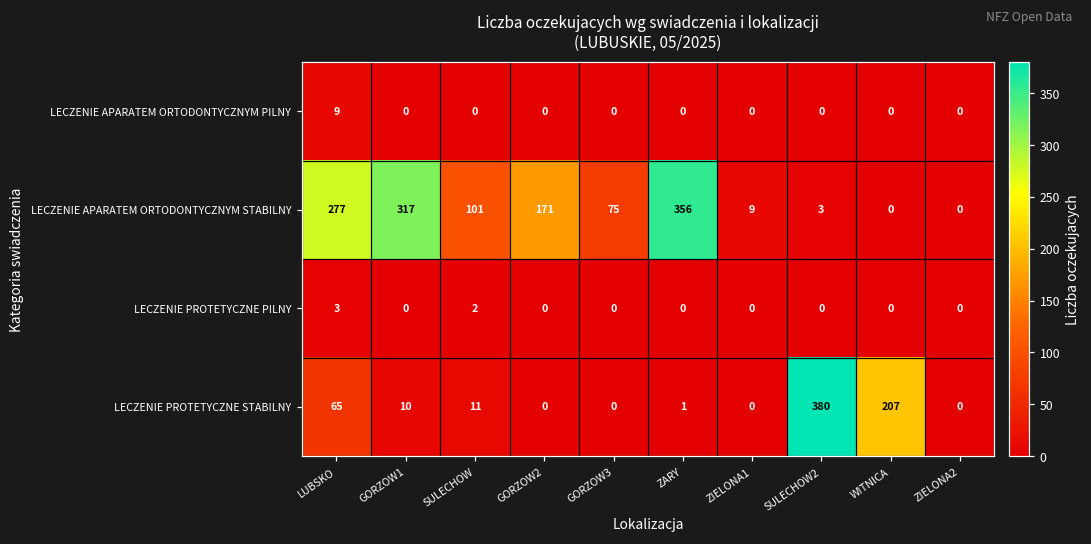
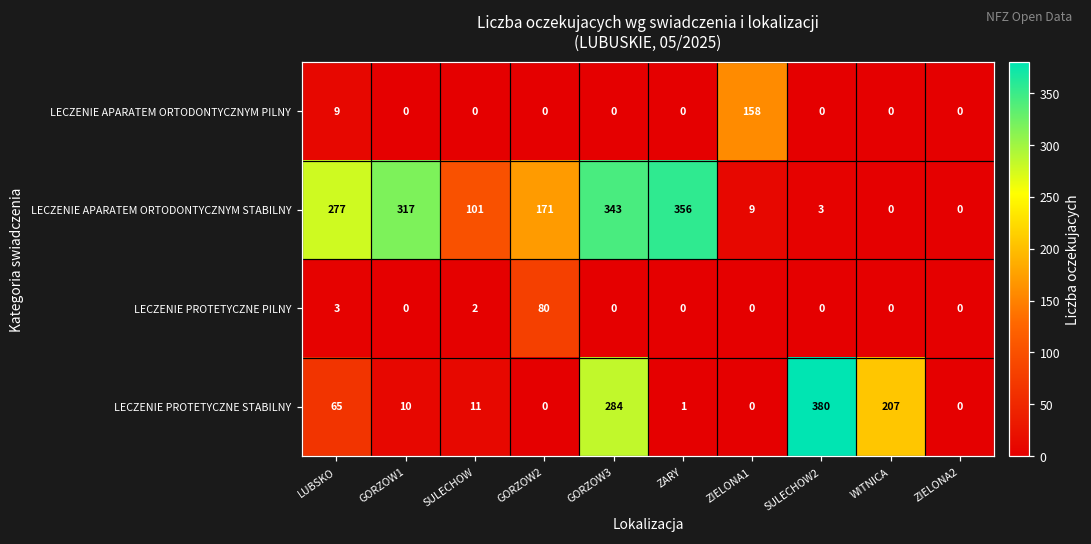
  {
    "LECZENIE APARATEM ORTODONTYCZNYM PILNY": {
      "LUBSKO": 9,
      "GORZOW1": 0,
      "SULECHOW": 0,
      "GORZOW2": 0,
      "GORZOW3": 0,
      "ZARY": 0,
-     "ZIELONA1": 0,
+     "ZIELONA1": 158,
      "SULECHOW2": 0,
      "WITNICA": 0,
      "ZIELONA2": 0
    },
    "LECZENIE APARATEM ORTODONTYCZNYM STABILNY": {
      "LUBSKO": 277,
      "GORZOW1": 317,
      "SULECHOW": 101,
      "GORZOW2": 171,
-     "GORZOW3": 75,
+     "GORZOW3": 343,
      "ZARY": 356,
      "ZIELONA1": 9,
      "SULECHOW2": 3,
      "WITNICA": 0,
      "ZIELONA2": 0
    },
    "LECZENIE PROTETYCZNE PILNY": {
      "LUBSKO": 3,
      "GORZOW1": 0,
      "SULECHOW": 2,
-     "GORZOW2": 0,
+     "GORZOW2": 80,
      "GORZOW3": 0,
      "ZARY": 0,
      "ZIELONA1": 0,
      "SULECHOW2": 0,
      "WITNICA": 0,
      "ZIELONA2": 0
    },
    "LECZENIE PROTETYCZNE STABILNY": {
      "LUBSKO": 65,
      "GORZOW1": 10,
      "SULECHOW": 11,
      "GORZOW2": 0,
-     "GORZOW3": 0,
+     "GORZOW3": 284,
      "ZARY": 1,
      "ZIELONA1": 0,
      "SULECHOW2": 380,
      "WITNICA": 207,
      "ZIELONA2": 0
    }
  }
